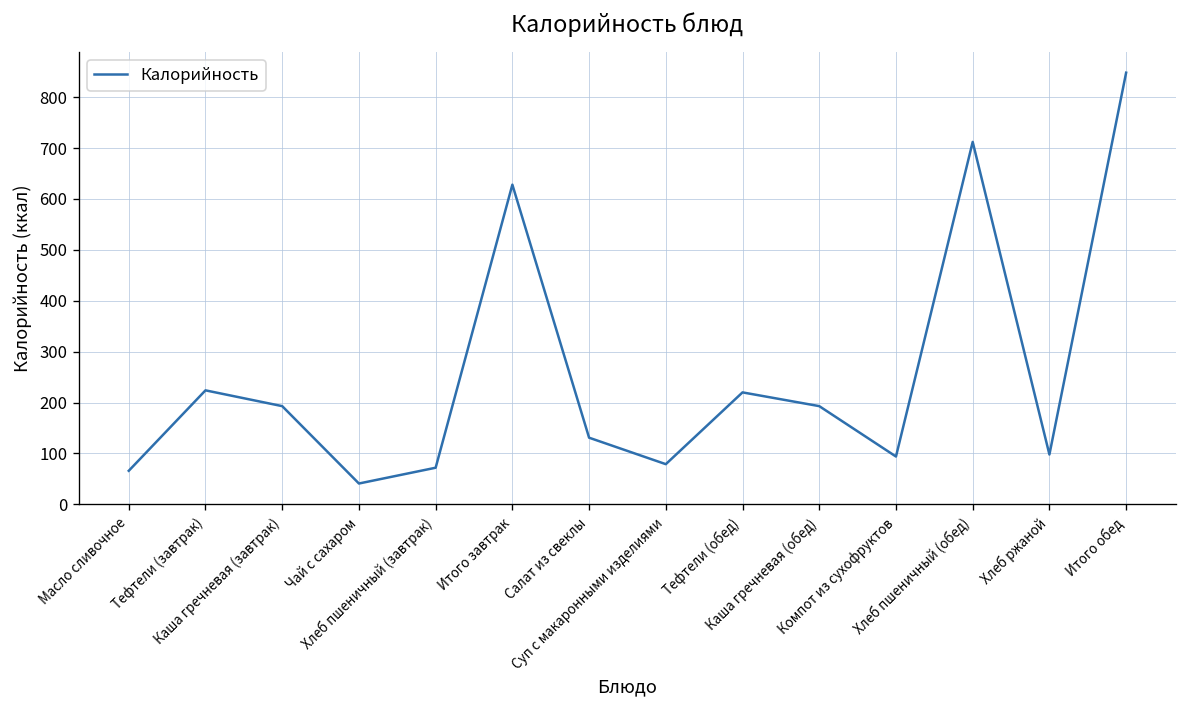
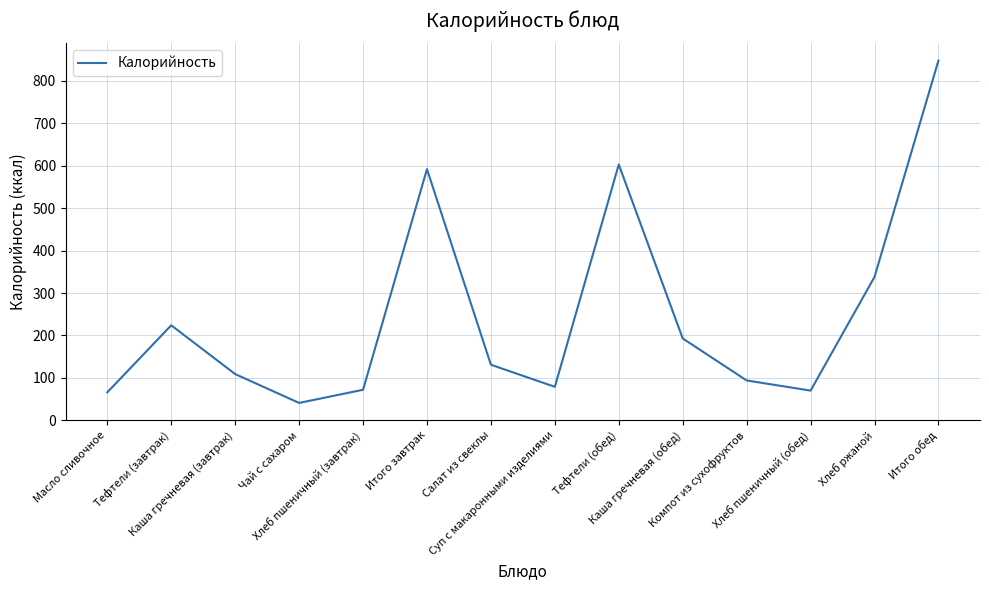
  {
    "Масло сливочное": 70,
    "Тефтели (завтрак)": 220,
-   "Каша гречневая (завтрак)": 190,
+   "Каша гречневая (завтрак)": 110,
    "Чай с сахаром": 40,
    "Хлеб пшеничный (завтрак)": 70,
-   "Итого завтрак": 630,
+   "Итого завтрак": 590,
    "Салат из свеклы": 130,
    "Суп с макаронными изделиями": 80,
-   "Тефтели (обед)": 220,
+   "Тефтели (обед)": 600,
    "Каша гречневая (обед)": 190,
    "Компот из сухофруктов": 90,
-   "Хлеб пшеничный (обед)": 710,
-   "Хлеб ржаной": 100,
+   "Хлеб пшеничный (обед)": 70,
+   "Хлеб ржаной": 340,
    "Итого обед": 850
  }
